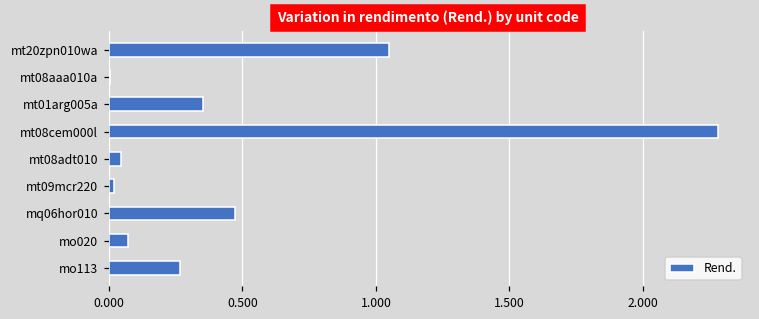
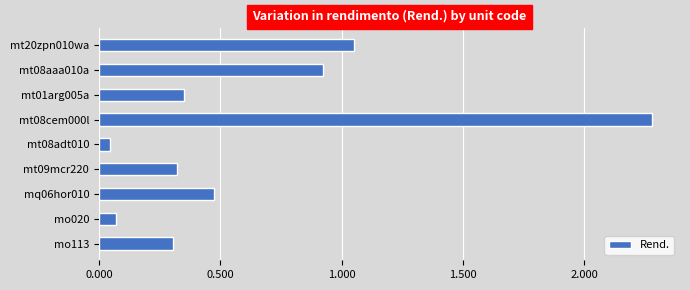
  {
    "mt20zpn010wa": 1.05,
-   "mt08aaa010a": 0.01,
+   "mt08aaa010a": 0.92,
    "mt01arg005a": 0.35,
    "mt08cem000l": 2.28,
    "mt08adt010": 0.05,
-   "mt09mcr220": 0.02,
+   "mt09mcr220": 0.32,
    "mq06hor010": 0.47,
    "mo020": 0.07,
-   "mo113": 0.27
+   "mo113": 0.30
  }
